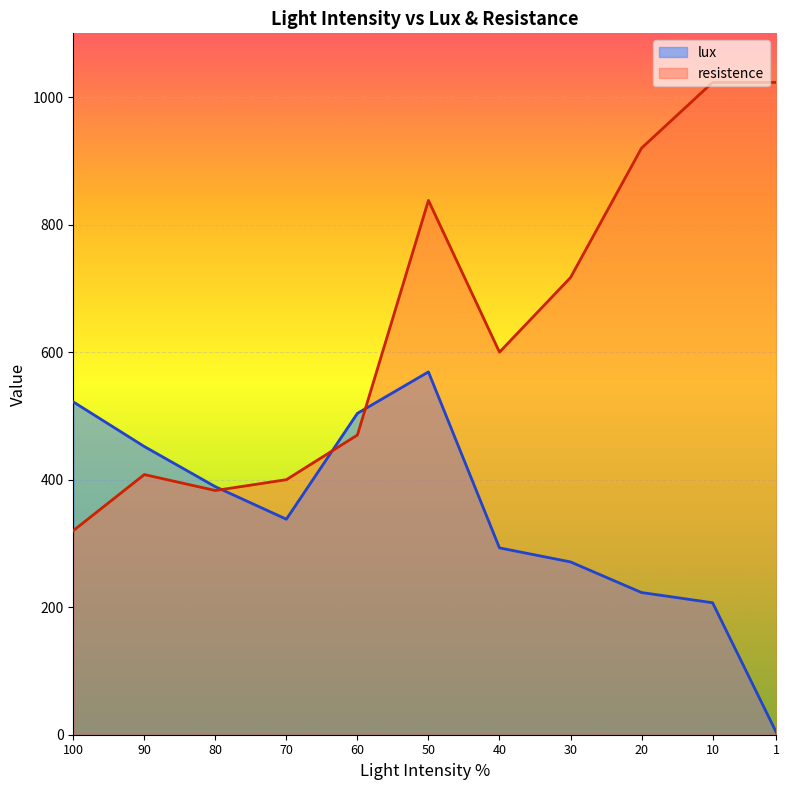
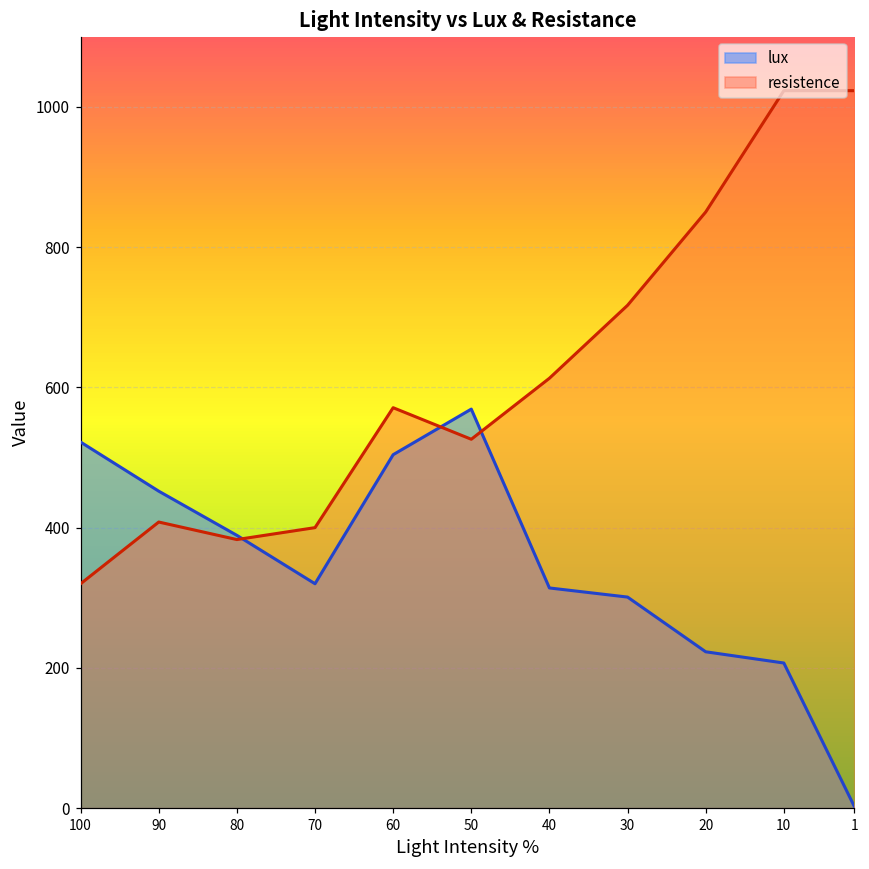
  {
    "lux": {
      "100": 520,
      "90": 450,
      "80": 390,
-     "70": 340,
+     "70": 320,
      "60": 500,
      "50": 570,
-     "40": 290,
-     "30": 270,
+     "40": 310,
+     "30": 300,
      "20": 220,
      "10": 210,
      "1": 0
    },
    "resistence": {
      "100": 320,
      "90": 410,
      "80": 380,
      "70": 400,
-     "60": 470,
-     "50": 840,
-     "40": 600,
+     "60": 570,
+     "50": 530,
+     "40": 610,
      "30": 720,
-     "20": 920,
+     "20": 850,
      "1": 1020
    }
  }
